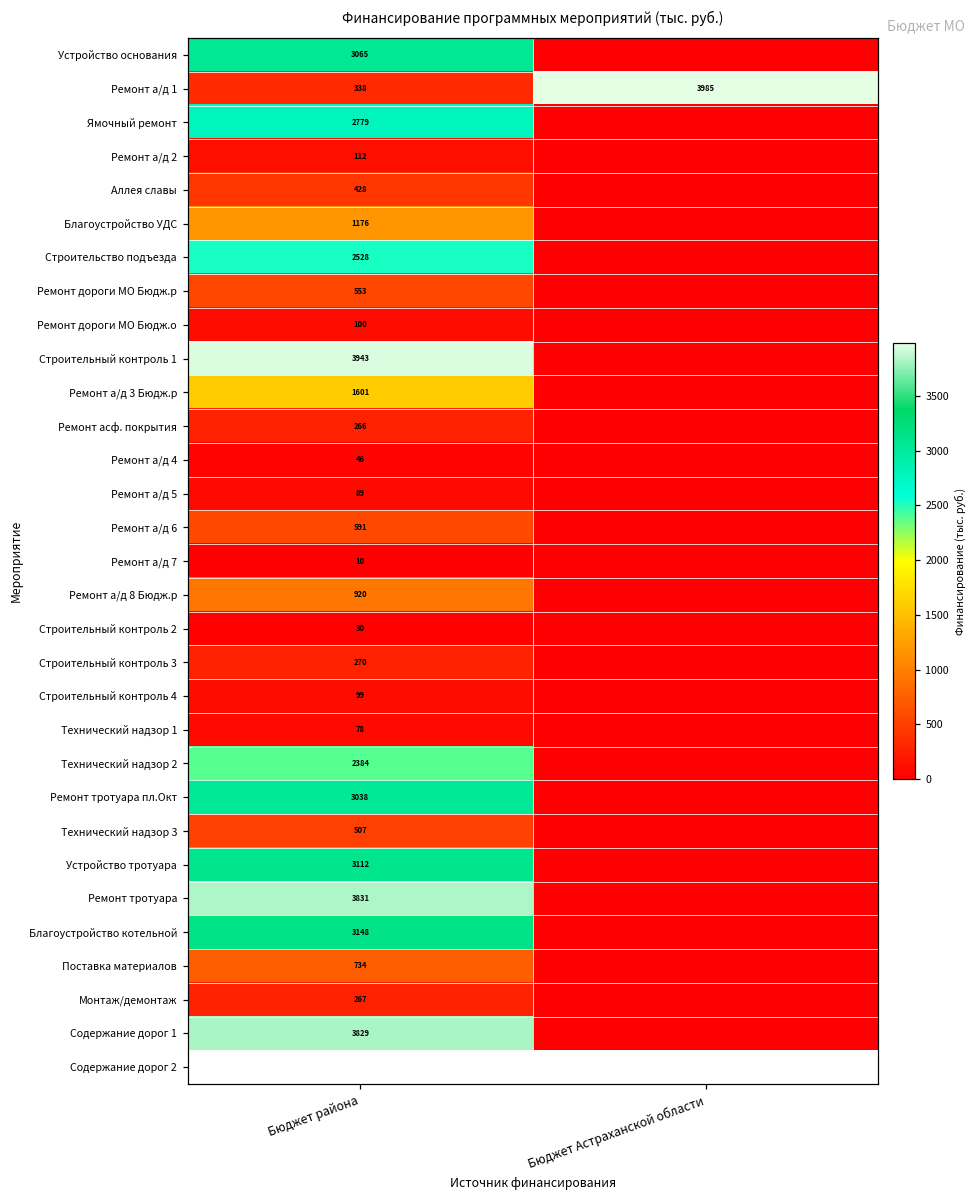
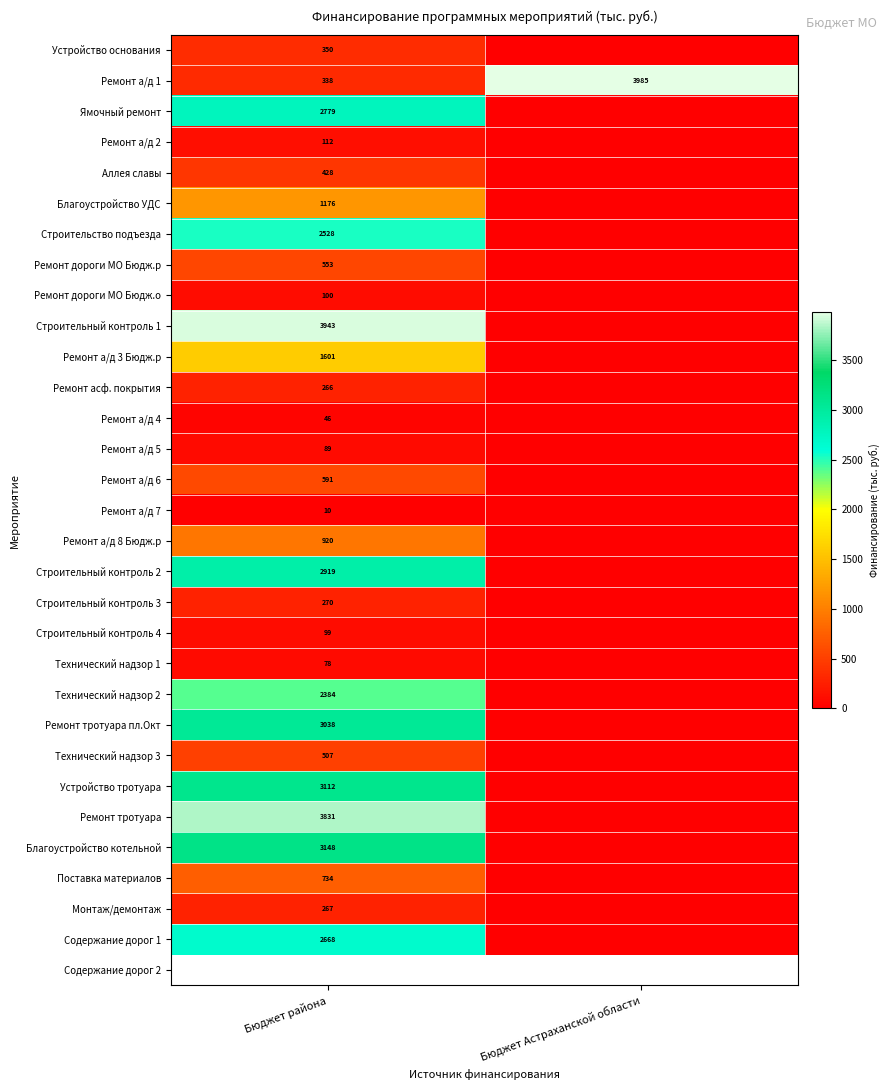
  {
    "Устройство основания": {
-     "Бюджет района": 3065
+     "Бюджет района": 350
    },
    "Ремонт а/д 1": {
      "Бюджет района": 338,
      "Бюджет Астраханской области": 3985
    },
    "Ямочный ремонт": {
      "Бюджет района": 2779
    },
    "Ремонт а/д 2": {
      "Бюджет района": 112
    },
    "Аллея славы": {
      "Бюджет района": 428
    },
    "Благоустройство УДС": {
      "Бюджет района": 1176
    },
    "Строительство подъезда": {
      "Бюджет района": 2528
    },
    "Ремонт дороги МО Бюдж.р": {
      "Бюджет района": 553
    },
    "Ремонт дороги МО Бюдж.о": {
      "Бюджет района": 100
    },
    "Строительный контроль 1": {
      "Бюджет района": 3943
    },
    "Ремонт а/д 3 Бюдж.р": {
      "Бюджет района": 1601
    },
    "Ремонт асф. покрытия": {
      "Бюджет района": 266
    },
    "Ремонт а/д 4": {
      "Бюджет района": 46
    },
    "Ремонт а/д 5": {
      "Бюджет района": 89
    },
    "Ремонт а/д 6": {
      "Бюджет района": 591
    },
    "Ремонт а/д 7": {
      "Бюджет района": 10
    },
    "Ремонт а/д 8 Бюдж.р": {
      "Бюджет района": 920
    },
    "Строительный контроль 2": {
-     "Бюджет района": 30
+     "Бюджет района": 2919
    },
    "Строительный контроль 3": {
      "Бюджет района": 270
    },
    "Строительный контроль 4": {
      "Бюджет района": 99
    },
    "Технический надзор 1": {
      "Бюджет района": 78
    },
    "Технический надзор 2": {
      "Бюджет района": 2384
    },
    "Ремонт тротуара пл.Окт": {
      "Бюджет района": 3038
    },
    "Технический надзор 3": {
      "Бюджет района": 507
    },
    "Устройство тротуара": {
      "Бюджет района": 3112
    },
    "Ремонт тротуара": {
      "Бюджет района": 3831
    },
    "Благоустройство котельной": {
      "Бюджет района": 3148
    },
    "Поставка материалов": {
      "Бюджет района": 734
    },
    "Монтаж/демонтаж": {
      "Бюджет района": 267
    },
    "Содержание дорог 1": {
-     "Бюджет района": 3829
+     "Бюджет района": 2668
    }
  }
